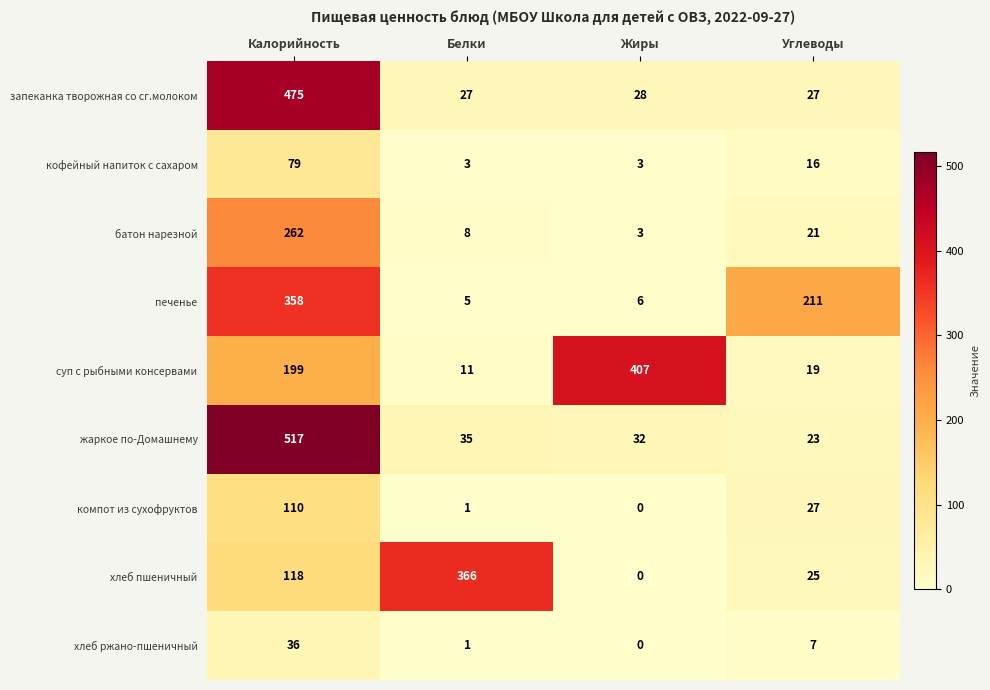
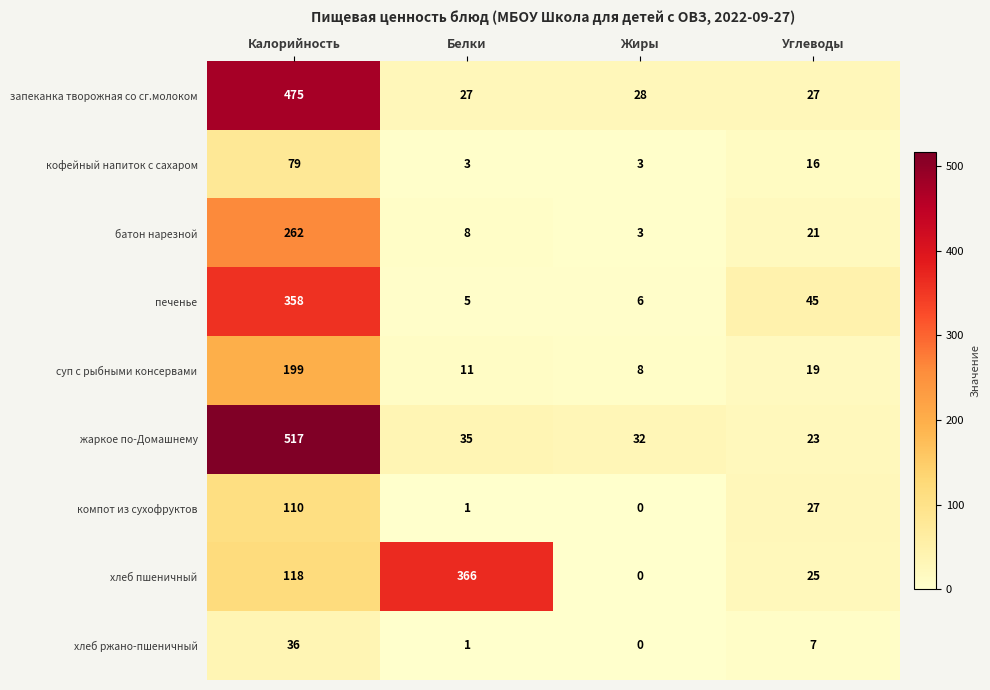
  {
    "запеканка творожная со сг.молоком": {
      "Калорийность": 475,
      "Белки": 27,
      "Жиры": 28,
      "Углеводы": 27
    },
    "кофейный напиток с сахаром": {
      "Калорийность": 79,
      "Белки": 3,
      "Жиры": 3,
      "Углеводы": 16
    },
    "батон нарезной": {
      "Калорийность": 262,
      "Белки": 8,
      "Жиры": 3,
      "Углеводы": 21
    },
    "печенье": {
      "Калорийность": 358,
      "Белки": 5,
      "Жиры": 6,
-     "Углеводы": 211
+     "Углеводы": 45
    },
    "суп с рыбными консервами": {
      "Калорийность": 199,
      "Белки": 11,
-     "Жиры": 407,
+     "Жиры": 8,
      "Углеводы": 19
    },
    "жаркое по-Домашнему": {
      "Калорийность": 517,
      "Белки": 35,
      "Жиры": 32,
      "Углеводы": 23
    },
    "компот из сухофруктов": {
      "Калорийность": 110,
      "Белки": 1,
      "Жиры": 0,
      "Углеводы": 27
    },
    "хлеб пшеничный": {
      "Калорийность": 118,
      "Белки": 366,
      "Жиры": 0,
      "Углеводы": 25
    },
    "хлеб ржано-пшеничный": {
      "Калорийность": 36,
      "Белки": 1,
      "Жиры": 0,
      "Углеводы": 7
    }
  }
